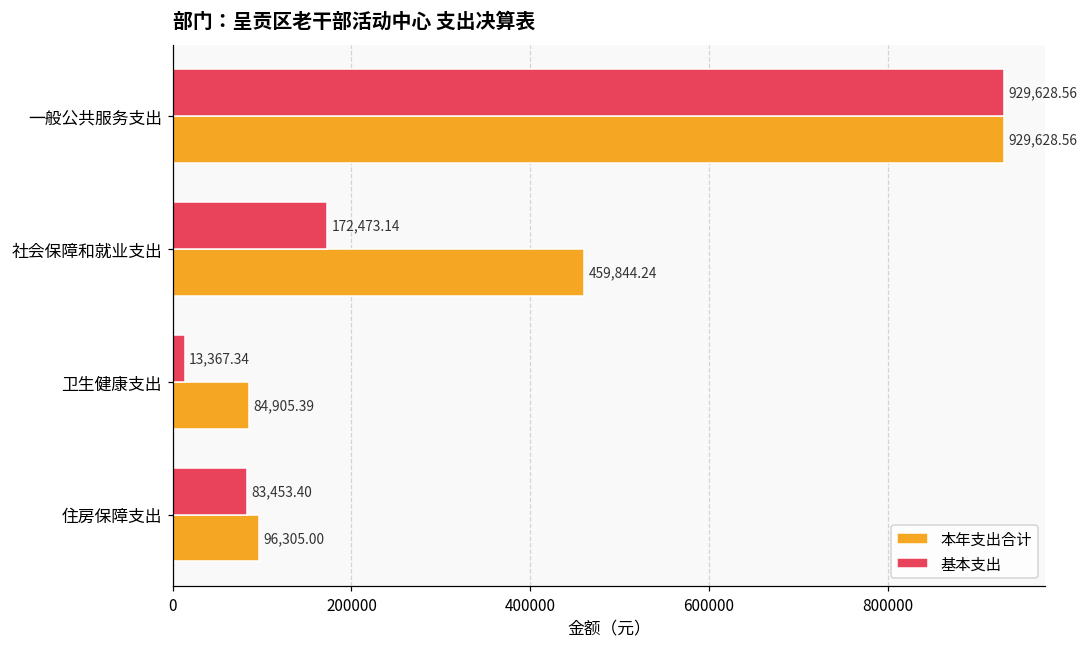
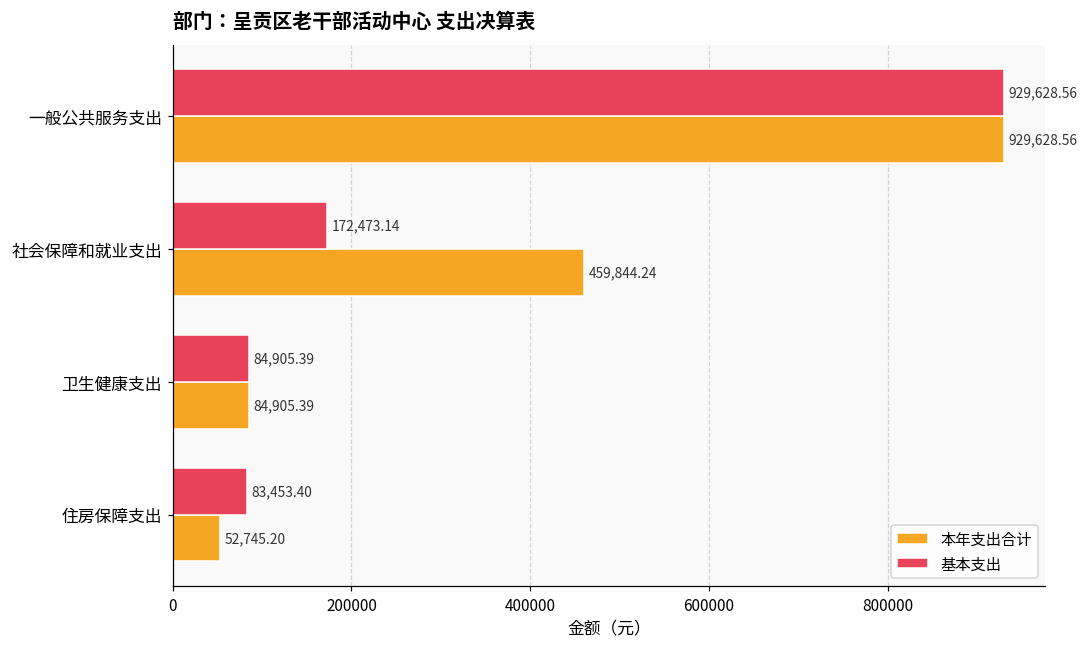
  {
    "本年支出合计": {
      "一般公共服务支出": "929,628.56",
      "社会保障和就业支出": "459,844.24",
      "卫生健康支出": "84,905.39",
-     "住房保障支出": "96,305.00"
+     "住房保障支出": "52,745.20"
    },
    "基本支出": {
      "一般公共服务支出": "929,628.56",
      "社会保障和就业支出": "172,473.14",
-     "卫生健康支出": "13,367.34",
+     "卫生健康支出": "84,905.39",
      "住房保障支出": "83,453.40"
    }
  }
